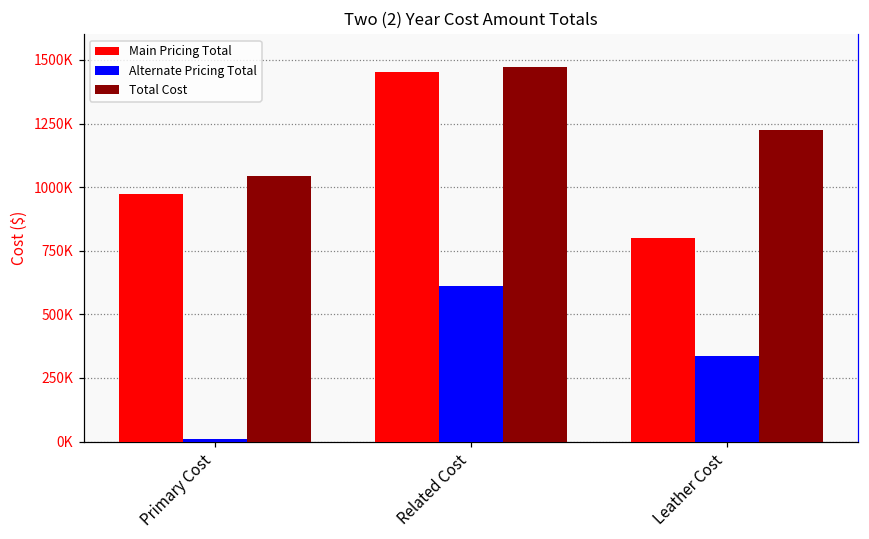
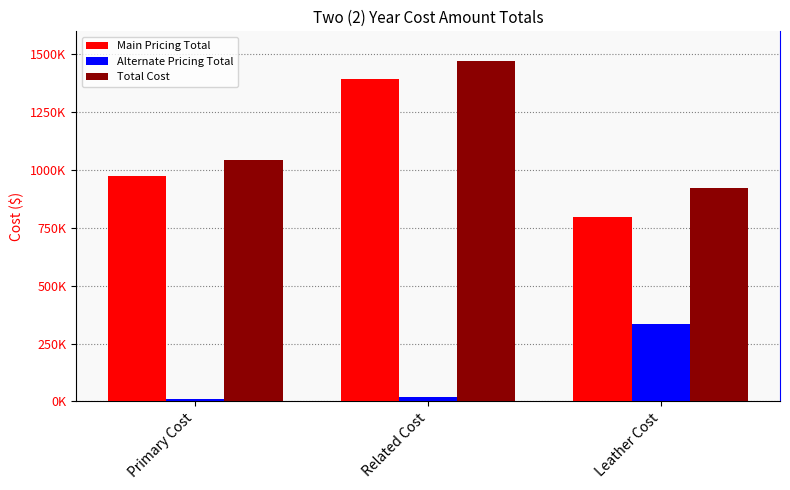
  {
    "Main Pricing Total": {
      "Primary Cost": 970000,
-     "Related Cost": 1450000,
+     "Related Cost": 1400000,
      "Leather Cost": 800000
    },
    "Alternate Pricing Total": {
-     "Related Cost": 610000,
+     "Related Cost": 20000,
      "Leather Cost": 340000
    },
    "Total Cost": {
      "Primary Cost": 1040000,
      "Related Cost": 1470000,
-     "Leather Cost": 1230000
+     "Leather Cost": 920000
    }
  }
